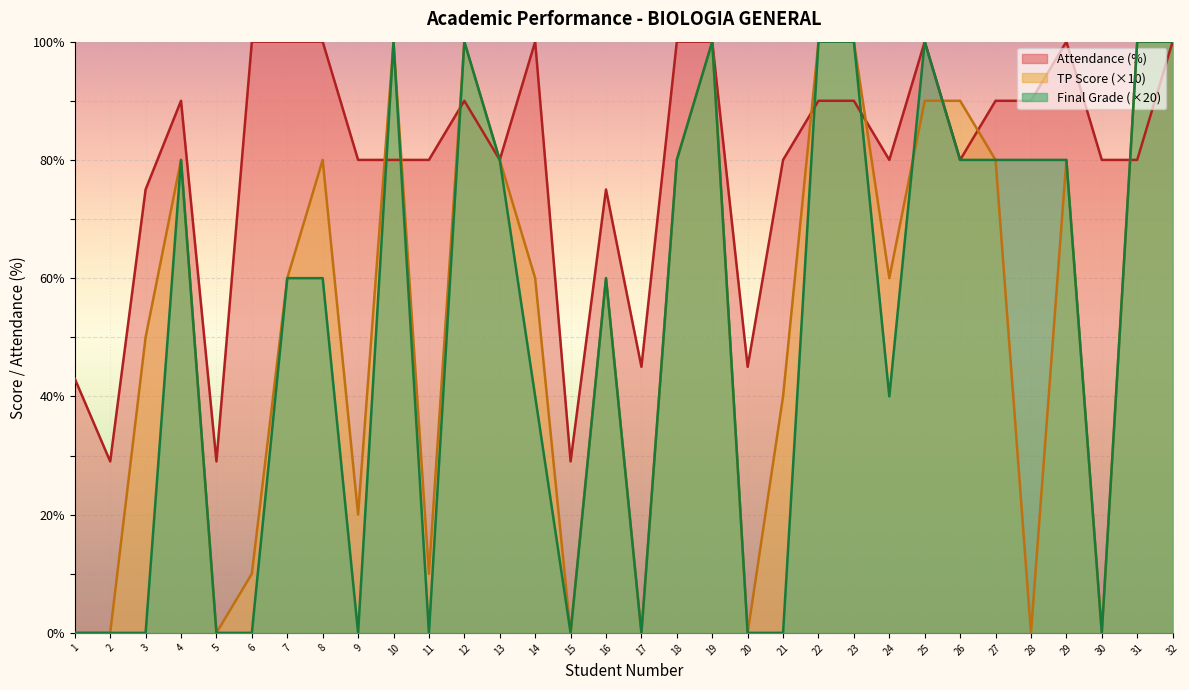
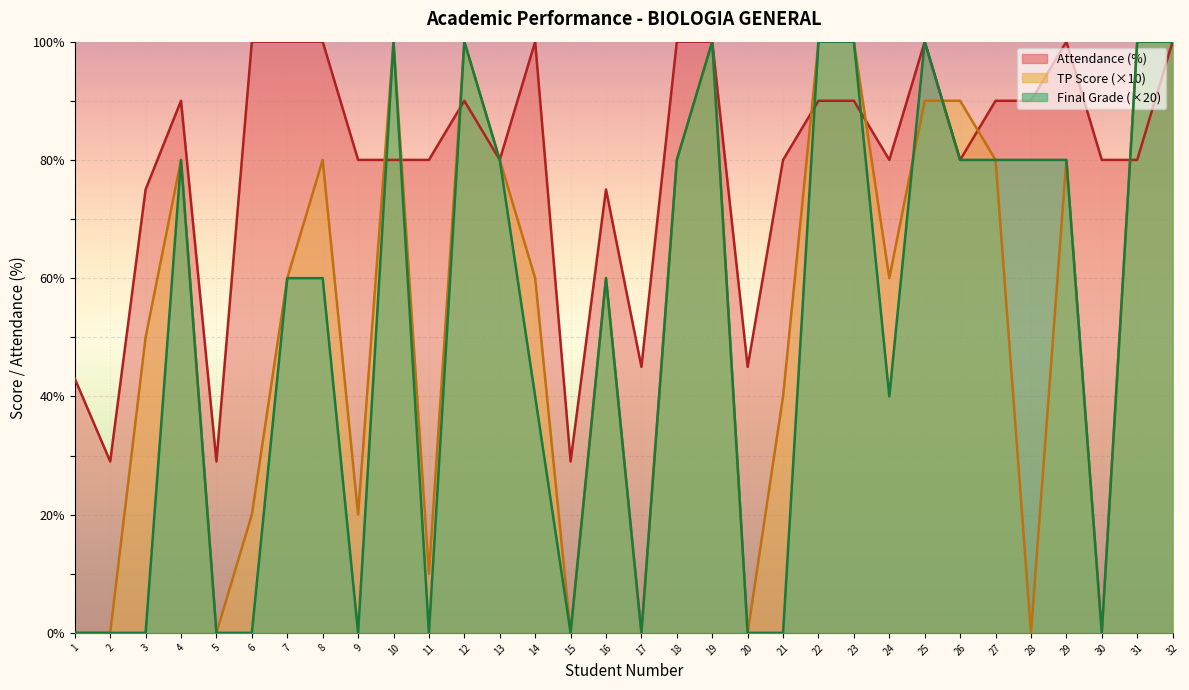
  {
    "TP Score (×10)": {
      "3": "50%",
-     "6": "10%",
+     "6": "20%",
      "8": "80%",
      "9": "20%",
      "11": "10%",
      "14": "60%",
      "21": "40%",
      "24": "60%",
      "25": "90%",
      "26": "90%",
      "28": "0%"
    },
    "Final Grade (×20)": {
      "3": "0%",
      "6": "0%",
      "8": "60%",
      "9": "0%",
      "11": "0%",
      "14": "40%",
      "21": "0%",
      "24": "40%",
      "28": "80%"
    }
  }
